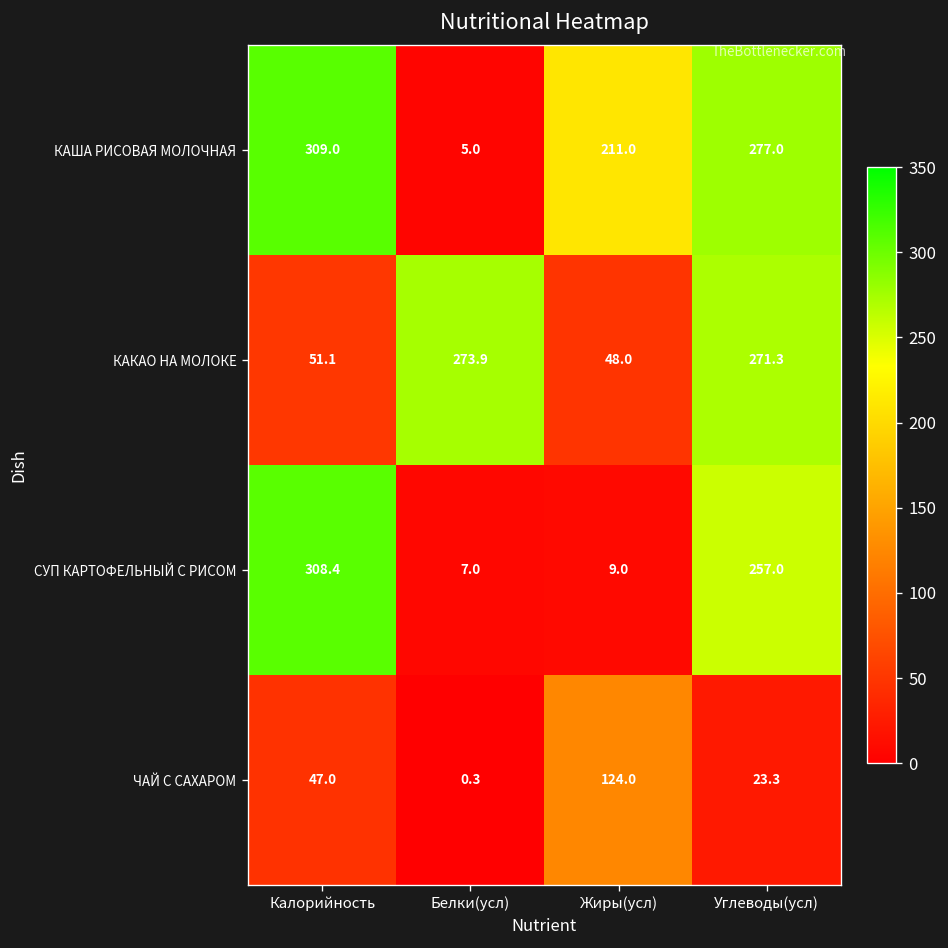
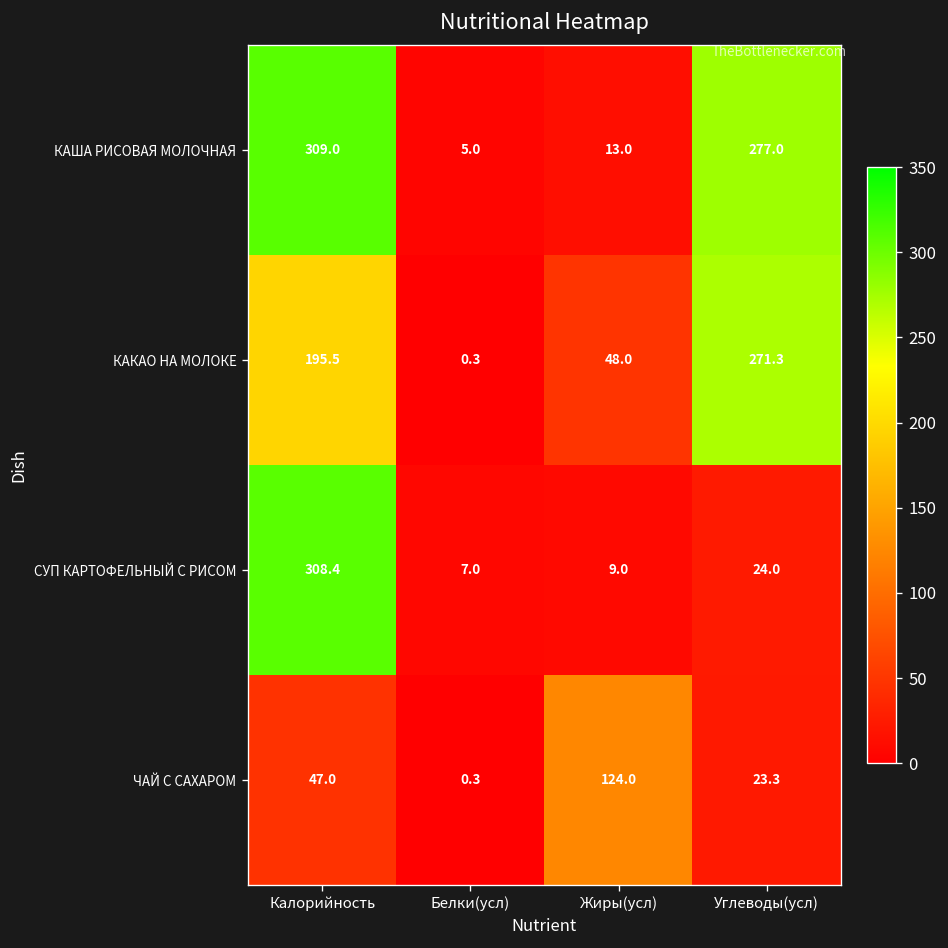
  {
    "КАША РИСОВАЯ МОЛОЧНАЯ": {
      "Калорийность": 309.0,
      "Белки(усл)": 5.0,
-     "Жиры(усл)": 211.0
+     "Жиры(усл)": 13.0
    },
    "КАКАО НА МОЛОКЕ": {
-     "Калорийность": 51.1,
-     "Белки(усл)": 273.9,
+     "Калорийность": 195.5,
+     "Белки(усл)": 0.3,
      "Жиры(усл)": 48.0,
      "Углеводы(усл)": 271.3
    },
    "СУП КАРТОФЕЛЬНЫЙ С РИСОМ": {
      "Калорийность": 308.4,
      "Белки(усл)": 7.0,
      "Жиры(усл)": 9.0,
-     "Углеводы(усл)": 257.0
+     "Углеводы(усл)": 24.0
    },
    "ЧАЙ С САХАРОМ": {
      "Калорийность": 47.0,
      "Белки(усл)": 0.3,
      "Жиры(усл)": 124.0,
      "Углеводы(усл)": 23.3
    }
  }
